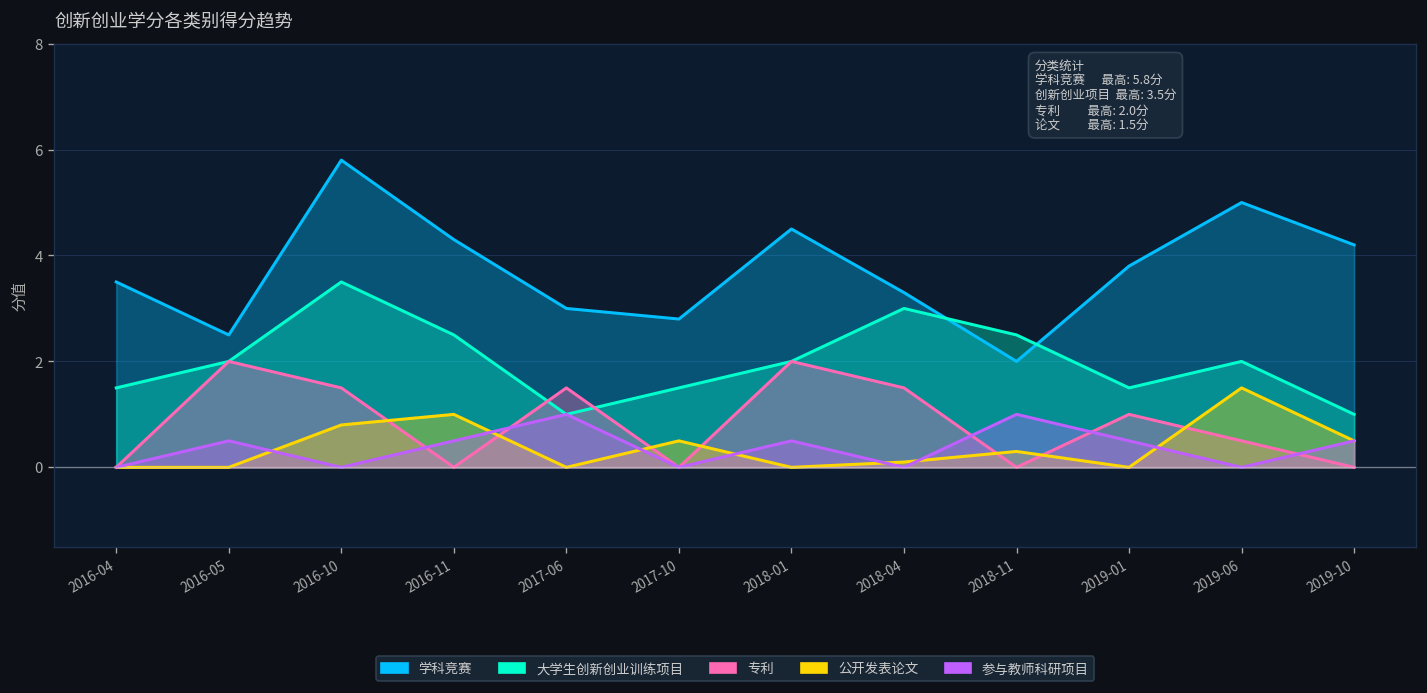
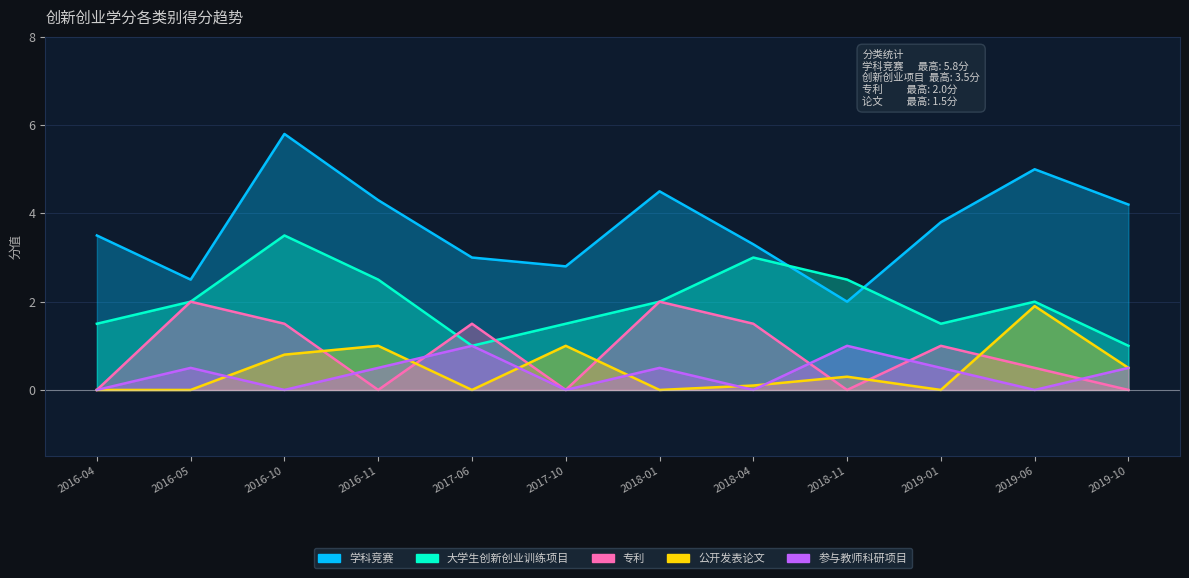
  {
    "公开发表论文": {
      "2016-05": 0.0,
      "2016-10": 0.8,
      "2016-11": 1.0,
      "2017-06": 0.0,
-     "2017-10": 0.5,
+     "2017-10": 1.0,
      "2018-01": 0.0,
      "2018-04": 0.1,
      "2018-11": 0.3,
      "2019-01": 0.0,
-     "2019-06": 1.5
+     "2019-06": 1.9
    }
  }
